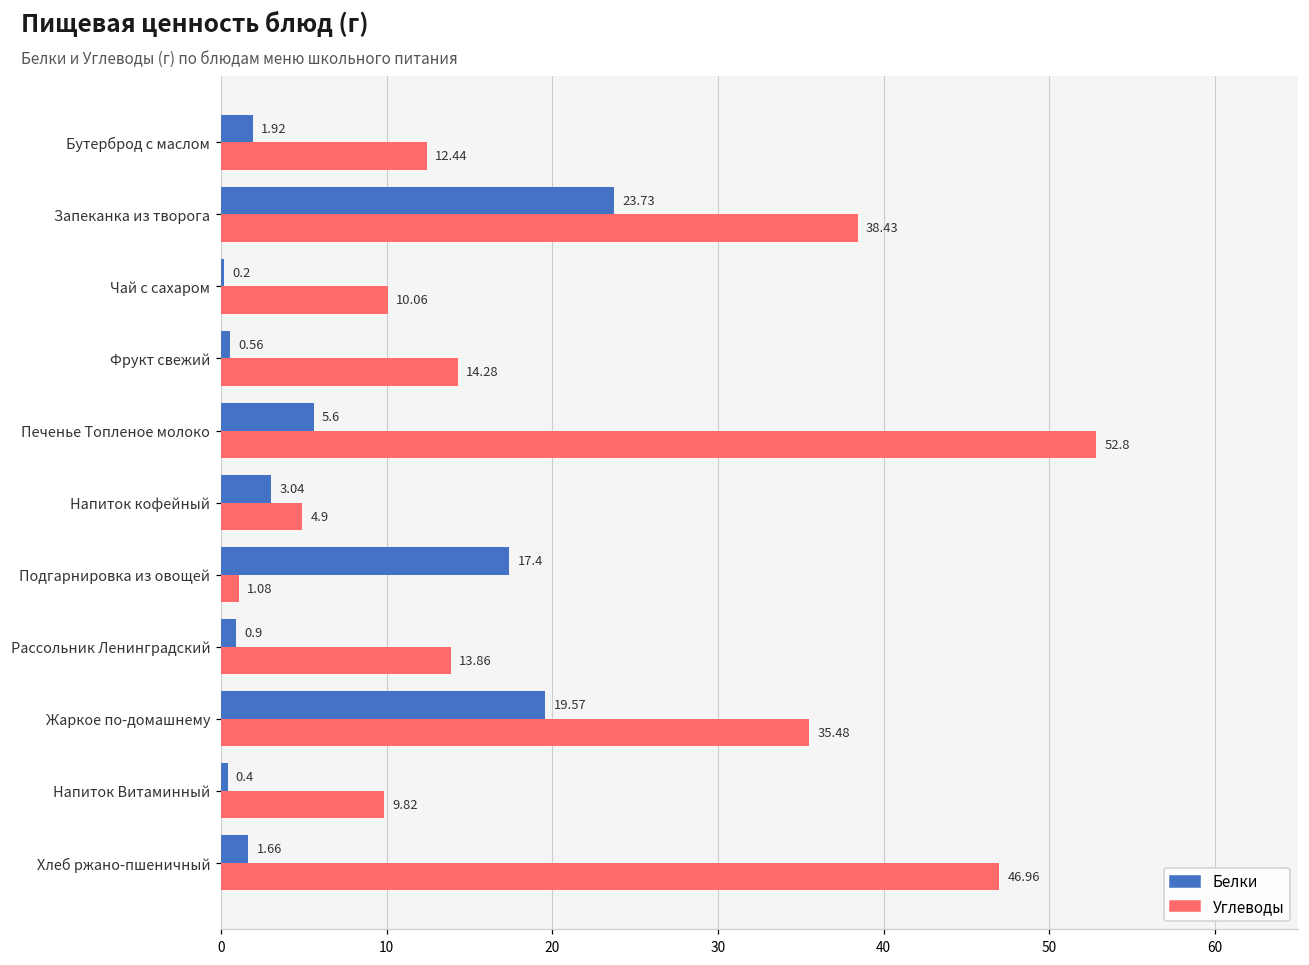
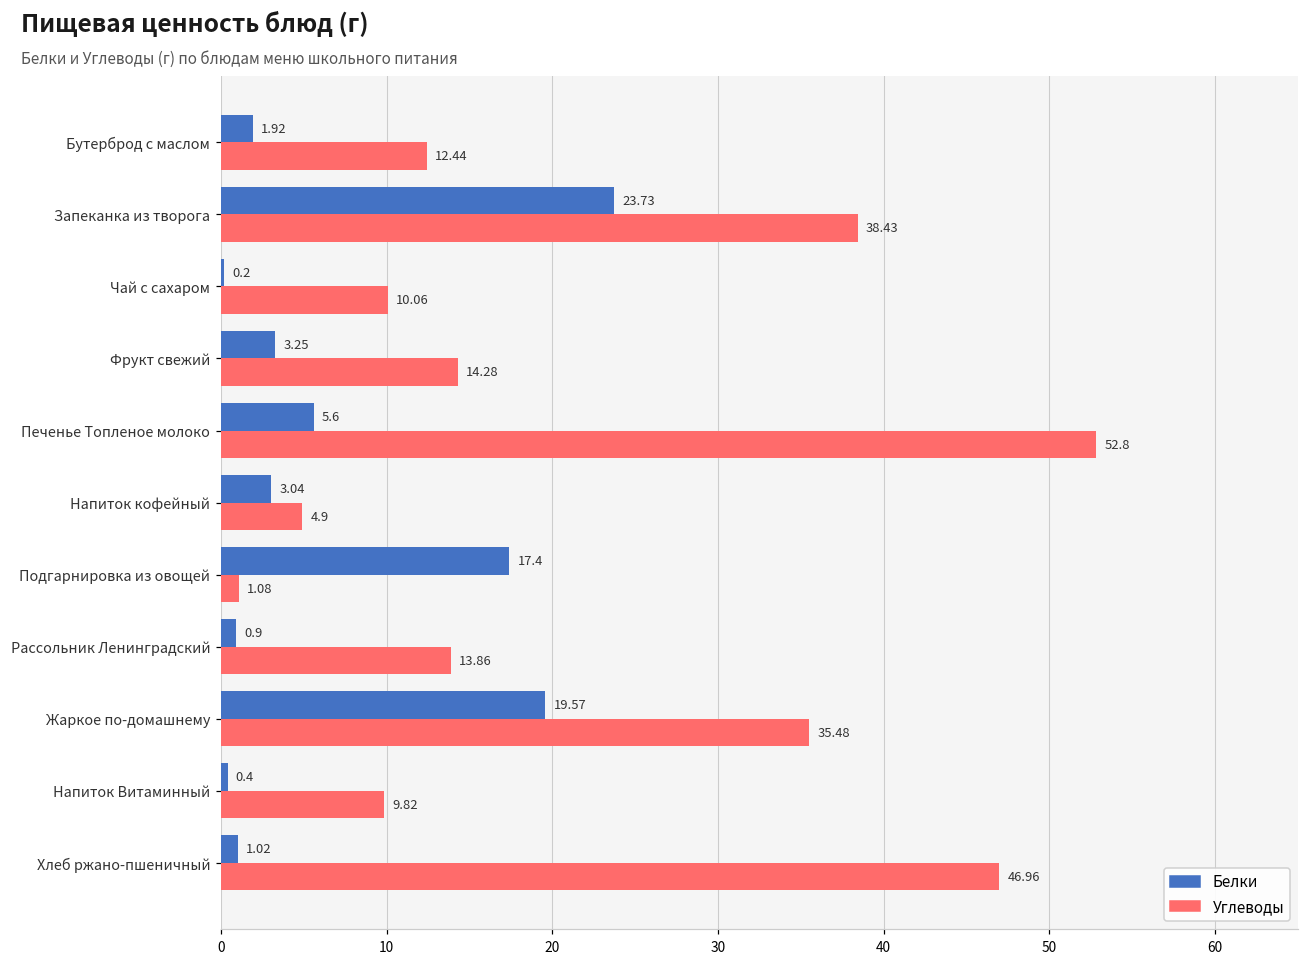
  {
    "Углеводы": {
      "Бутерброд с маслом": 12.44,
      "Запеканка из творога": 38.43,
      "Чай с сахаром": 10.06,
      "Фрукт свежий": 14.28,
      "Печенье Топленое молоко": 52.8,
      "Напиток кофейный": 4.9,
      "Подгарнировка из овощей": 1.08,
      "Рассольник Ленинградский": 13.86,
      "Жаркое по-домашнему": 35.48,
      "Напиток Витаминный": 9.82,
      "Хлеб ржано-пшеничный": 46.96
    },
    "Белки": {
      "Бутерброд с маслом": 1.92,
      "Запеканка из творога": 23.73,
      "Чай с сахаром": 0.2,
-     "Фрукт свежий": 0.56,
+     "Фрукт свежий": 3.25,
      "Печенье Топленое молоко": 5.6,
      "Напиток кофейный": 3.04,
      "Подгарнировка из овощей": 17.4,
      "Рассольник Ленинградский": 0.9,
      "Жаркое по-домашнему": 19.57,
      "Напиток Витаминный": 0.4,
-     "Хлеб ржано-пшеничный": 1.66
+     "Хлеб ржано-пшеничный": 1.02
    }
  }
